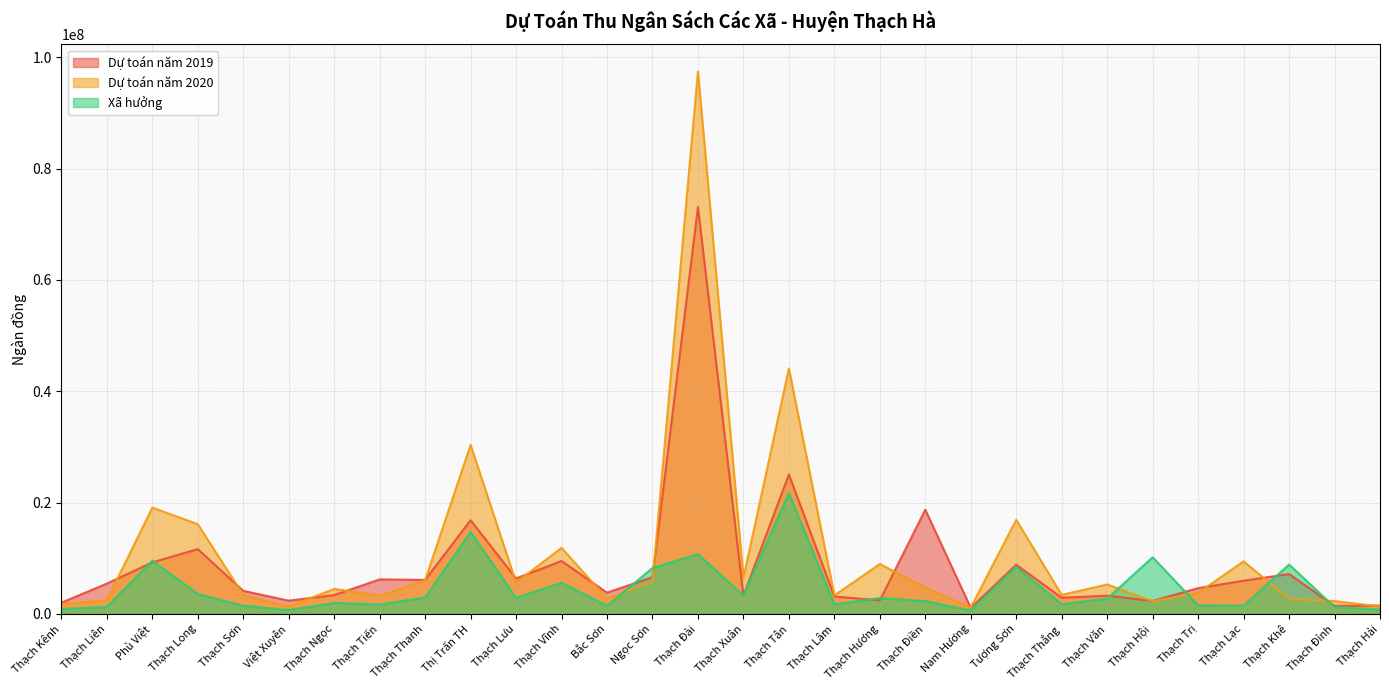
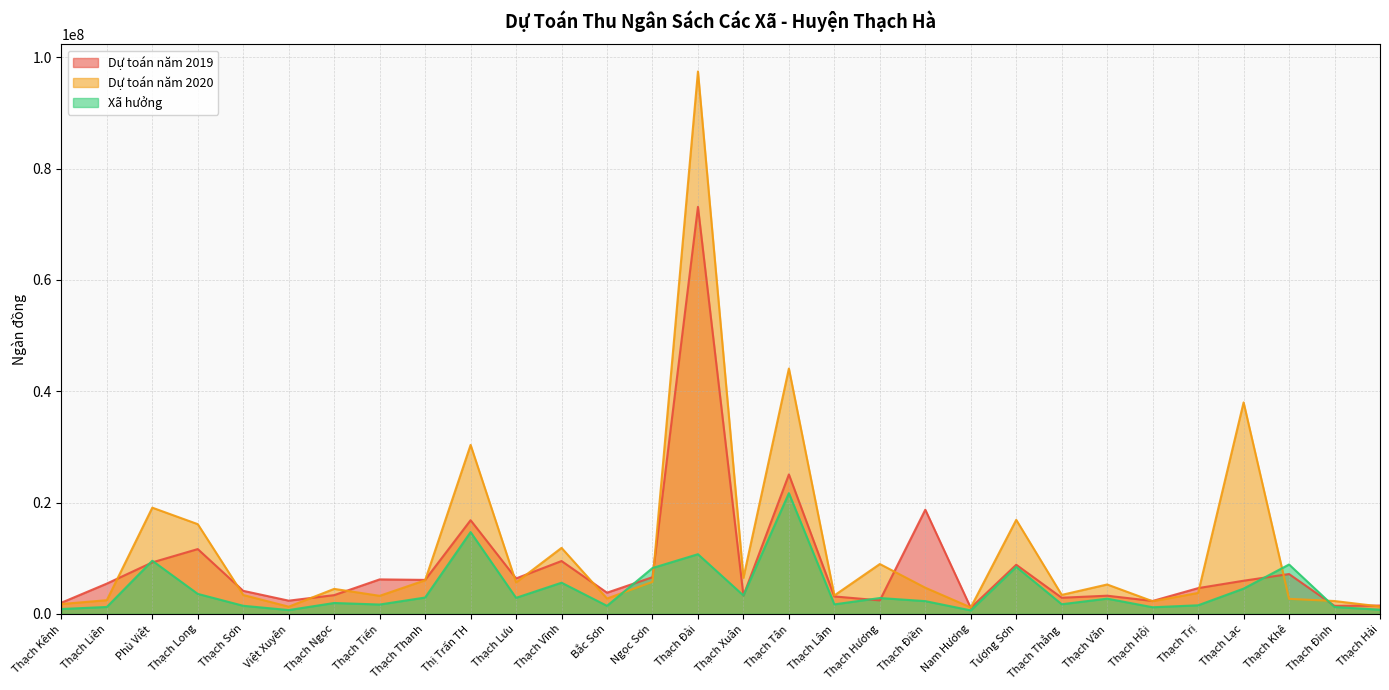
  {
    "Dự toán năm 2019": {
      "Thạch Liên": 5000000,
      "Thạch Long": 12000000,
      "Thạch Sơn": 4000000,
      "Việt Xuyên": 2000000,
      "Thạch Ngọc": 3000000,
      "Thạch Tiến": 6000000,
      "Thị Trấn TH": 17000000,
      "Thạch Lưu": 6000000,
      "Thạch Vĩnh": 9000000,
      "Bắc Sơn": 4000000,
      "Ngọc Sơn": 7000000,
      "Thạch Đài": 73000000,
      "Thạch Tân": 25000000,
      "Thạch Điền": 19000000,
      "Thạch Thắng": 3000000,
      "Thạch Văn": 3000000,
      "Thạch Trị": 5000000,
      "Thạch Lạc": 6000000,
      "Thạch Khê": 7000000
    },
    "Dự toán năm 2020": {
      "Thạch Liên": 2000000,
      "Phù Việt": 19000000,
      "Thạch Long": 16000000,
      "Thạch Sơn": 3000000,
      "Việt Xuyên": 1000000,
      "Thạch Ngọc": 4000000,
      "Thạch Tiến": 3000000,
      "Thị Trấn TH": 30000000,
      "Thạch Lưu": 6000000,
      "Thạch Vĩnh": 12000000,
      "Bắc Sơn": 3000000,
      "Ngọc Sơn": 6000000,
      "Thạch Đài": 97000000,
      "Thạch Xuân": 6000000,
      "Thạch Tân": 44000000,
      "Thạch Hương": 9000000,
      "Thạch Điền": 5000000,
      "Tượng Sơn": 17000000,
      "Thạch Thắng": 3000000,
      "Thạch Văn": 5000000,
      "Thạch Trị": 4000000,
-     "Thạch Lạc": 9000000,
+     "Thạch Lạc": 38000000,
      "Thạch Khê": 3000000,
      "Thạch Đỉnh": 2000000
    },
    "Xã hưởng": {
      "Thạch Kênh": 1000000,
      "Thạch Liên": 1000000,
      "Thạch Long": 4000000,
      "Thạch Sơn": 1000000,
      "Việt Xuyên": 1000000,
      "Thạch Ngọc": 2000000,
      "Thạch Tiến": 2000000,
      "Thạch Thanh": 3000000,
      "Thị Trấn TH": 15000000,
      "Thạch Lưu": 3000000,
      "Thạch Vĩnh": 6000000,
      "Bắc Sơn": 1000000,
      "Ngọc Sơn": 8000000,
      "Thạch Đài": 11000000,
      "Thạch Tân": 22000000,
      "Thạch Lâm": 2000000,
      "Thạch Điền": 2000000,
      "Thạch Thắng": 2000000,
      "Thạch Văn": 3000000,
-     "Thạch Hội": 10000000,
+     "Thạch Hội": 1000000,
      "Thạch Trị": 2000000,
-     "Thạch Lạc": 1000000,
+     "Thạch Lạc": 5000000,
      "Thạch Khê": 9000000,
      "Thạch Hải": 1000000
    }
  }
